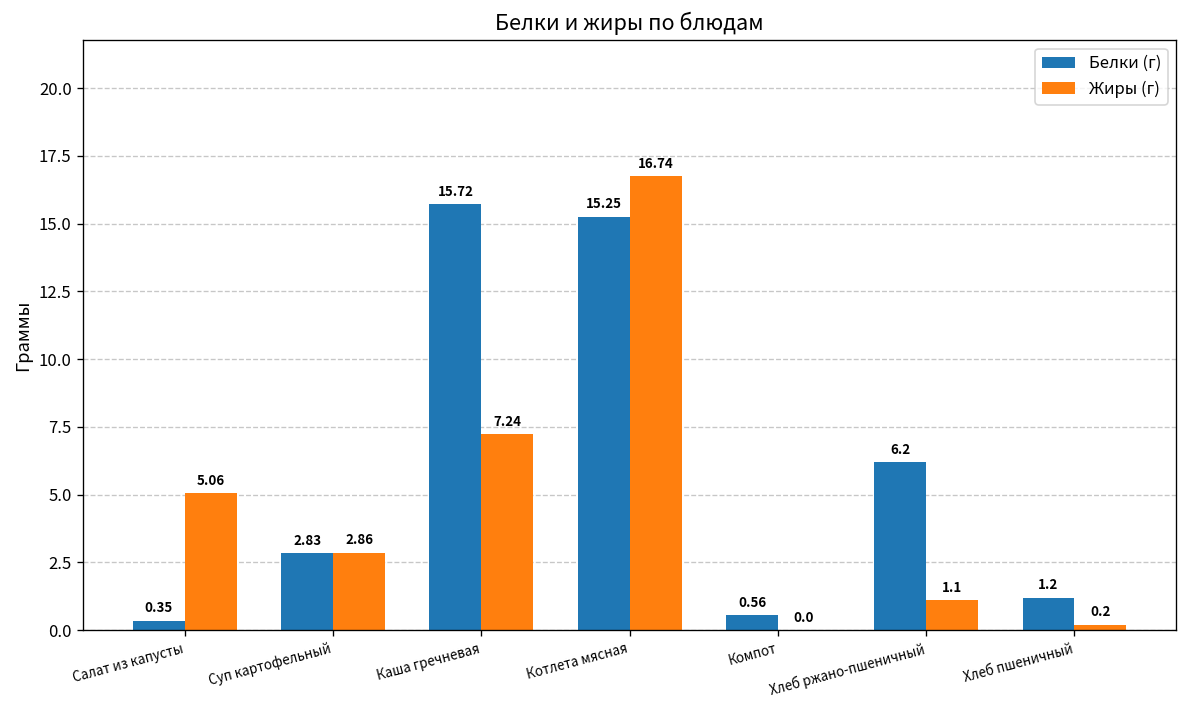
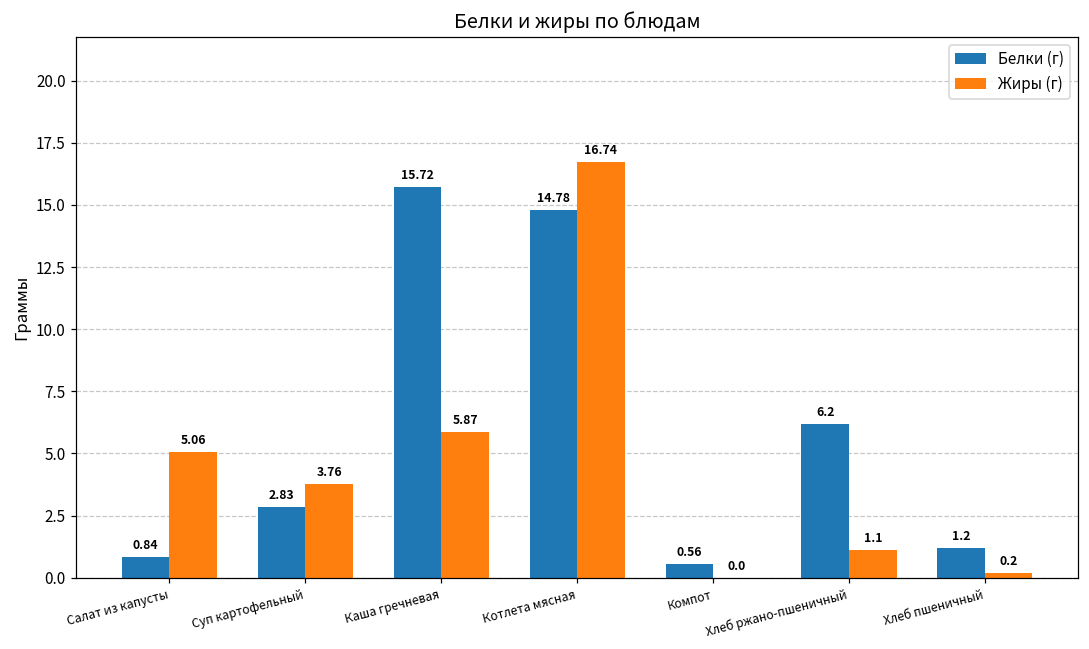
  {
    "Белки (г)": {
-     "Салат из капусты": 0.35,
+     "Салат из капусты": 0.84,
      "Суп картофельный": 2.83,
      "Каша гречневая": 15.72,
-     "Котлета мясная": 15.25,
+     "Котлета мясная": 14.78,
      "Компот": 0.56,
      "Хлеб ржано-пшеничный": 6.2,
      "Хлеб пшеничный": 1.2
    },
    "Жиры (г)": {
      "Салат из капусты": 5.06,
-     "Суп картофельный": 2.86,
-     "Каша гречневая": 7.24,
+     "Суп картофельный": 3.76,
+     "Каша гречневая": 5.87,
      "Котлета мясная": 16.74,
      "Компот": 0.0,
      "Хлеб ржано-пшеничный": 1.1,
      "Хлеб пшеничный": 0.2
    }
  }
